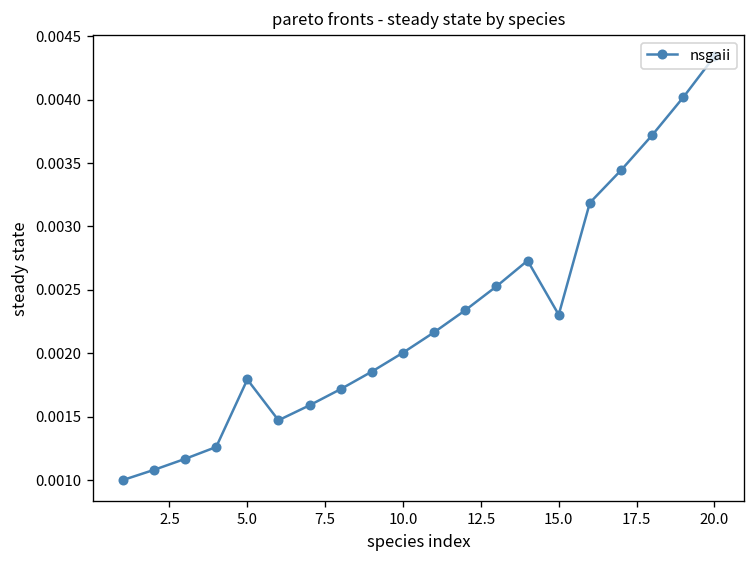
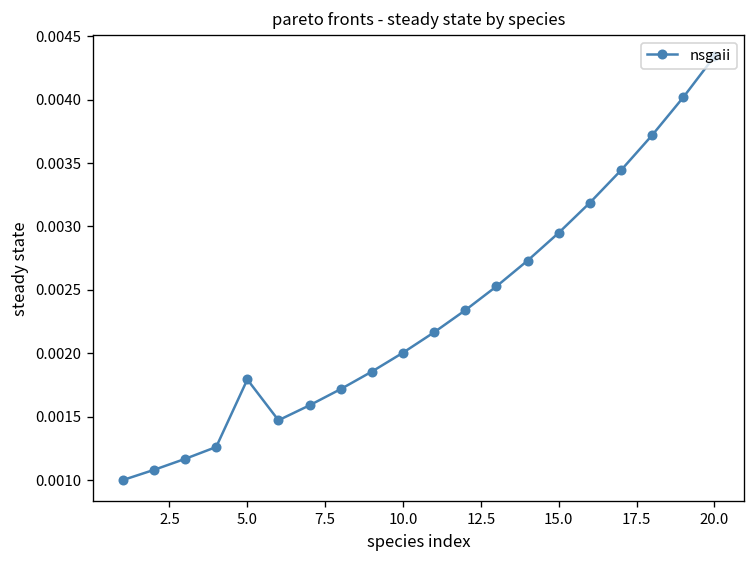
  {
    "5.0": 0.00179,
    "10.0": 0.00200,
-   "15.0": 0.00230
+   "15.0": 0.00295
  }
